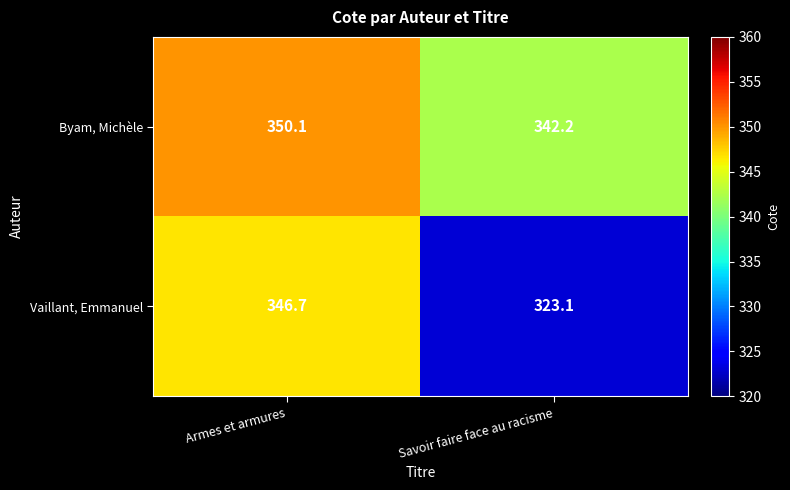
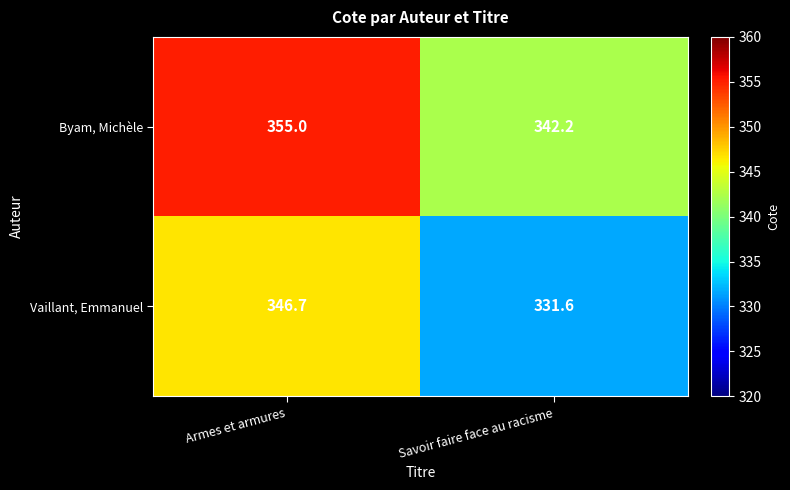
  {
    "Byam, Michèle": {
-     "Armes et armures": 350.1,
+     "Armes et armures": 355.0,
      "Savoir faire face au racisme": 342.2
    },
    "Vaillant, Emmanuel": {
      "Armes et armures": 346.7,
-     "Savoir faire face au racisme": 323.1
+     "Savoir faire face au racisme": 331.6
    }
  }
